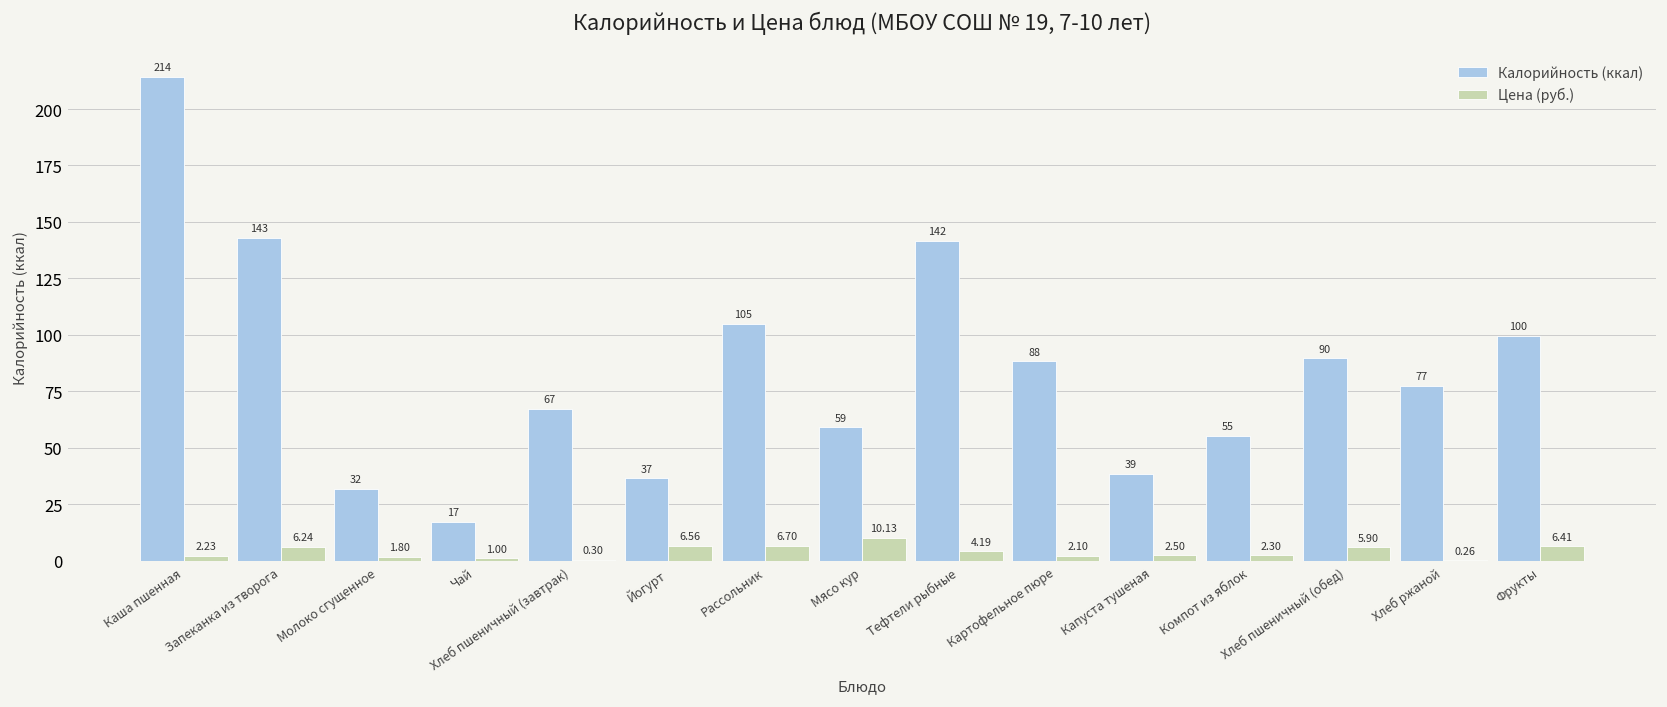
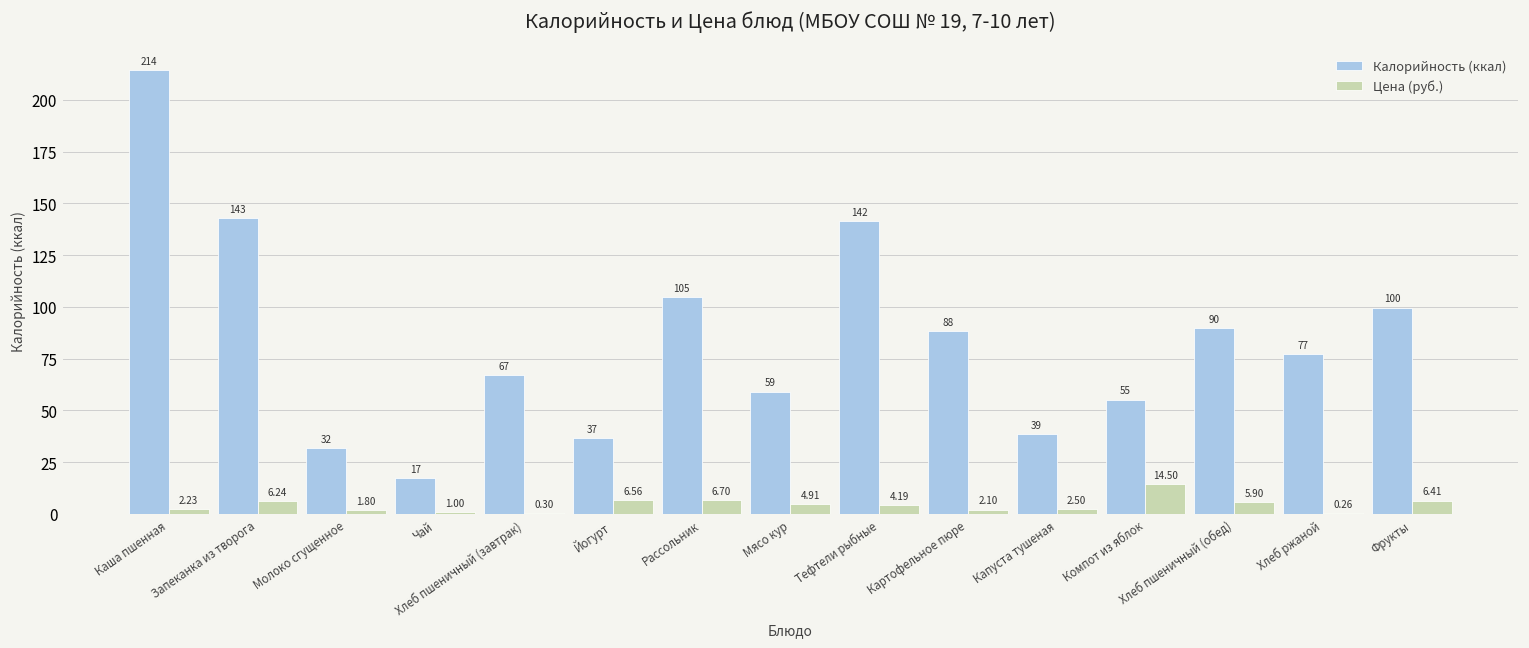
  {
    "Калорийность (ккал)": {
      "Каша пшенная": 214,
      "Запеканка из творога": 143,
      "Молоко сгущенное": 32,
      "Чай": 17,
      "Хлеб пшеничный (завтрак)": 67,
      "Йогурт": 37,
      "Рассольник": 105,
      "Мясо кур": 59,
      "Тефтели рыбные": 142,
      "Картофельное пюре": 88,
      "Капуста тушеная": 39,
      "Компот из яблок": 55,
      "Хлеб пшеничный (обед)": 90,
      "Хлеб ржаной": 77,
      "Фрукты": 100
    },
    "Цена (руб.)": {
      "Каша пшенная": 2.23,
      "Запеканка из творога": 6.24,
      "Молоко сгущенное": 1.80,
      "Чай": 1.00,
      "Хлеб пшеничный (завтрак)": 0.30,
      "Йогурт": 6.56,
      "Рассольник": 6.70,
-     "Мясо кур": 10.13,
+     "Мясо кур": 4.91,
      "Тефтели рыбные": 4.19,
      "Картофельное пюре": 2.10,
      "Капуста тушеная": 2.50,
-     "Компот из яблок": 2.30,
+     "Компот из яблок": 14.50,
      "Хлеб пшеничный (обед)": 5.90,
      "Хлеб ржаной": 0.26,
      "Фрукты": 6.41
    }
  }
